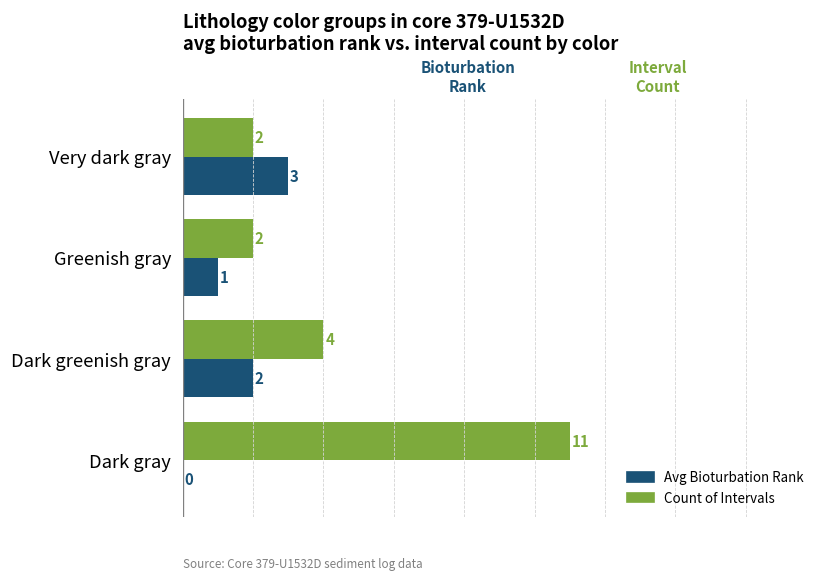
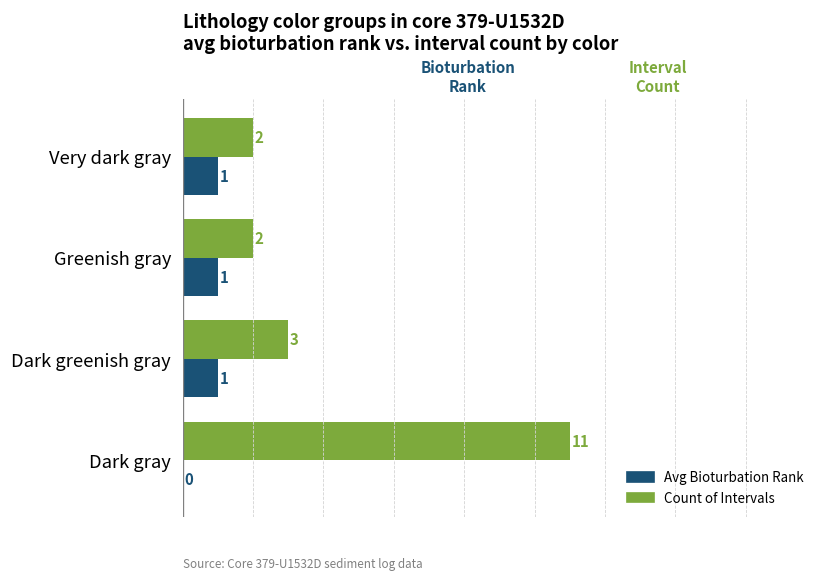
  {
    "Avg Bioturbation Rank": {
-     "Very dark gray": 3,
+     "Very dark gray": 1,
      "Greenish gray": 1,
-     "Dark greenish gray": 2,
+     "Dark greenish gray": 1,
      "Dark gray": 0
    },
    "Count of Intervals": {
      "Very dark gray": 2,
      "Greenish gray": 2,
-     "Dark greenish gray": 4,
+     "Dark greenish gray": 3,
      "Dark gray": 11
    }
  }
